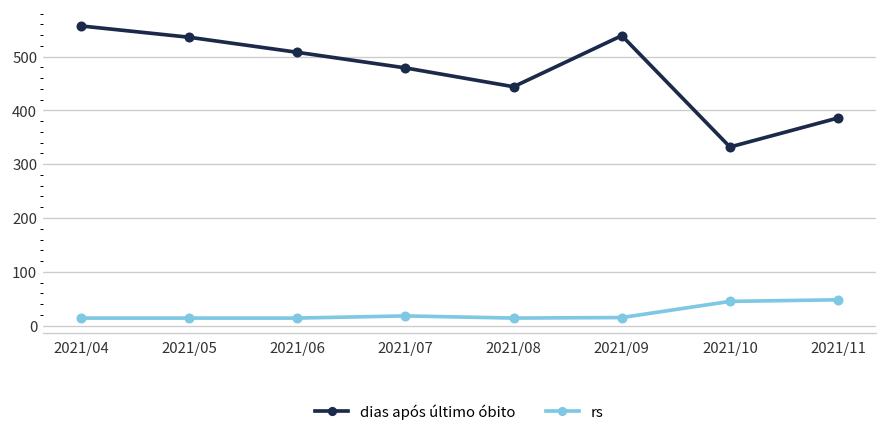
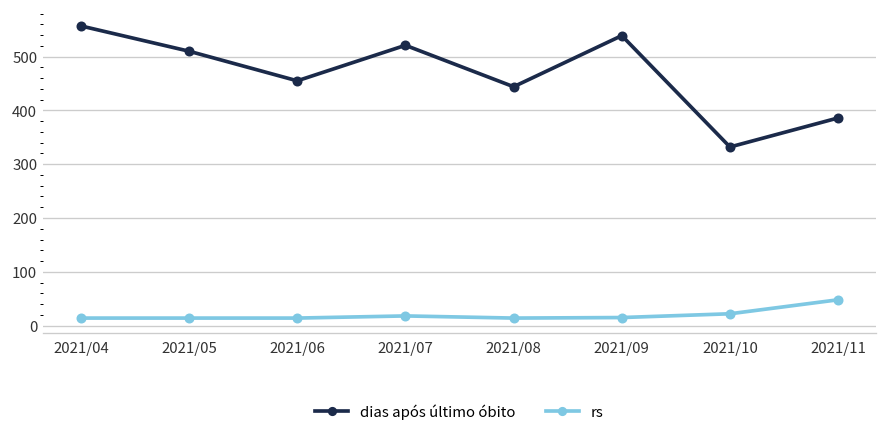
  {
    "dias após último óbito": {
      "2021/04": 560,
-     "2021/05": 540,
-     "2021/06": 510,
-     "2021/07": 480,
+     "2021/05": 510,
+     "2021/06": 460,
+     "2021/07": 520,
      "2021/08": 440,
      "2021/09": 540,
      "2021/10": 330,
      "2021/11": 390
    },
    "rs": {
      "2021/04": 10,
      "2021/05": 10,
      "2021/06": 10,
      "2021/07": 20,
      "2021/08": 10,
      "2021/09": 20,
-     "2021/10": 50,
+     "2021/10": 20,
      "2021/11": 50
    }
  }
